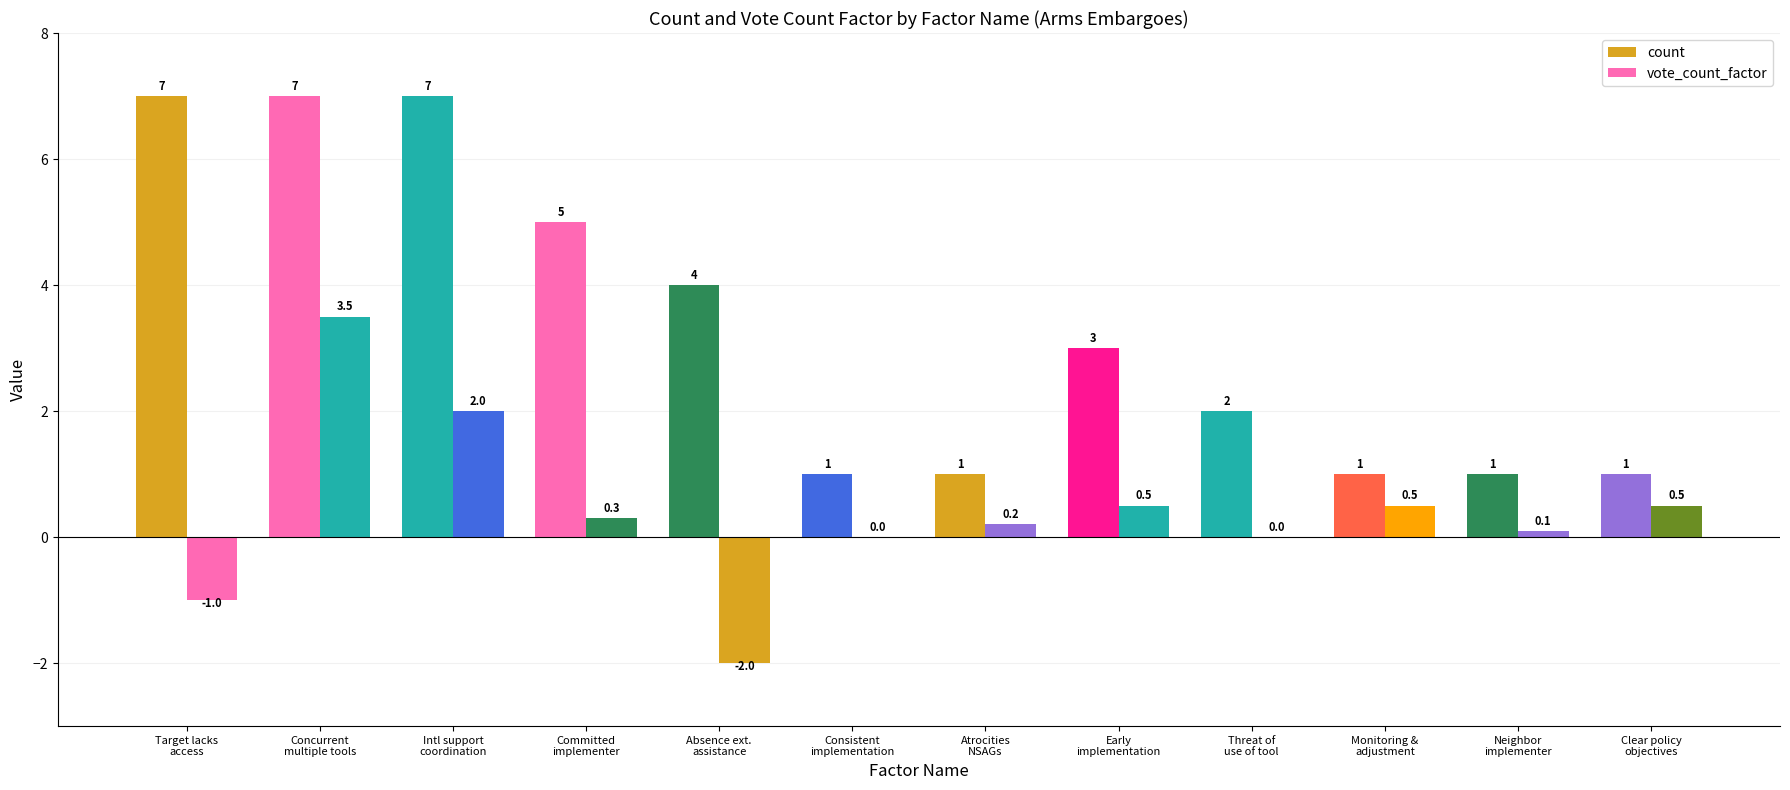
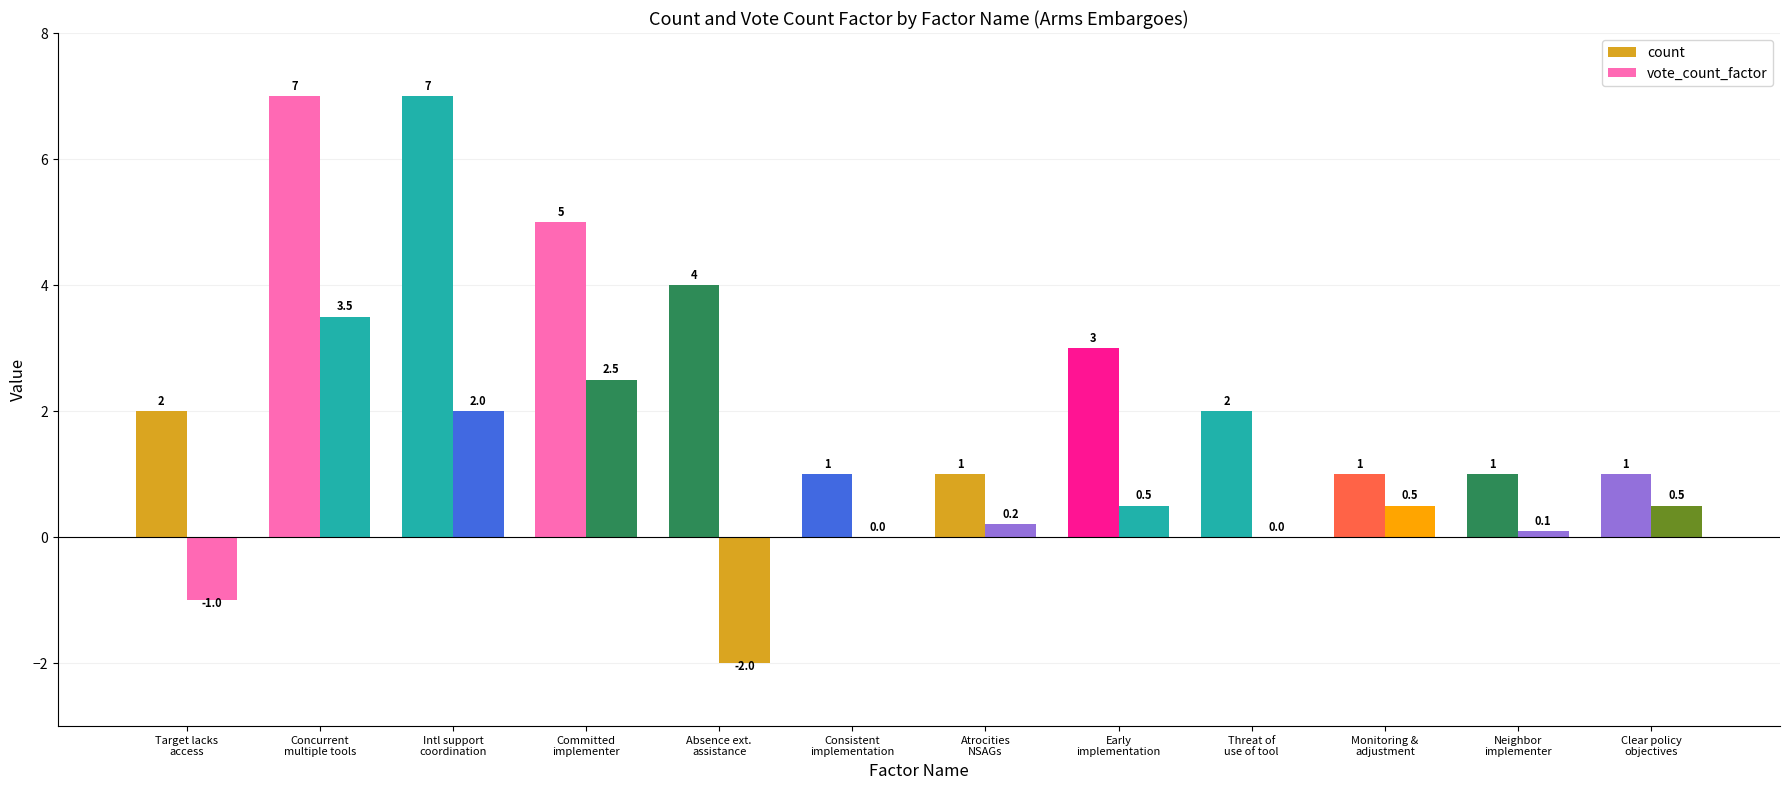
  {
    "count": {
-     "Target lacks access": 7,
+     "Target lacks access": 2,
      "Concurrent multiple tools": 7,
      "Intl support coordination": 7,
      "Committed implementer": 5,
      "Absence ext. assistance": 4,
      "Consistent implementation": 1,
      "Atrocities NSAGs": 1,
      "Early implementation": 3,
      "Threat of use of tool": 2,
      "Monitoring & adjustment": 1,
      "Neighbor implementer": 1,
      "Clear policy objectives": 1
    },
    "vote_count_factor": {
      "Target lacks access": -1.0,
      "Concurrent multiple tools": 3.5,
      "Intl support coordination": 2.0,
-     "Committed implementer": 0.3,
+     "Committed implementer": 2.5,
      "Absence ext. assistance": -2.0,
      "Consistent implementation": 0.0,
      "Atrocities NSAGs": 0.2,
      "Early implementation": 0.5,
      "Threat of use of tool": 0.0,
      "Monitoring & adjustment": 0.5,
      "Neighbor implementer": 0.1,
      "Clear policy objectives": 0.5
    }
  }
